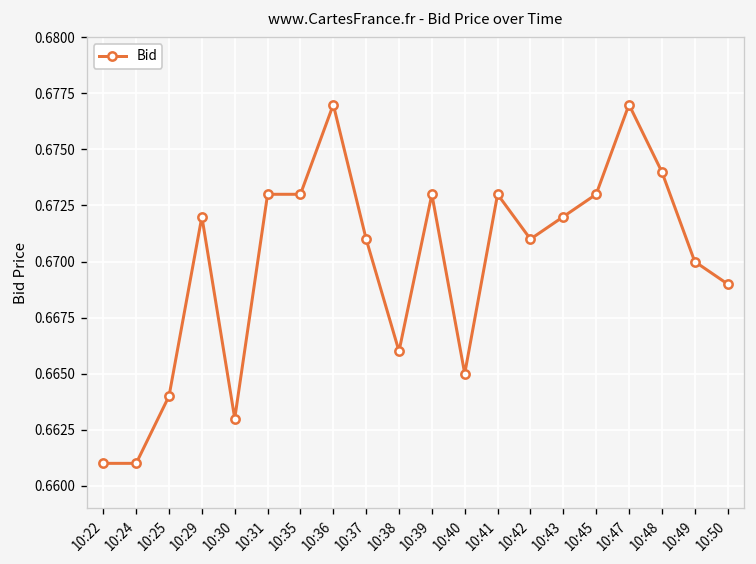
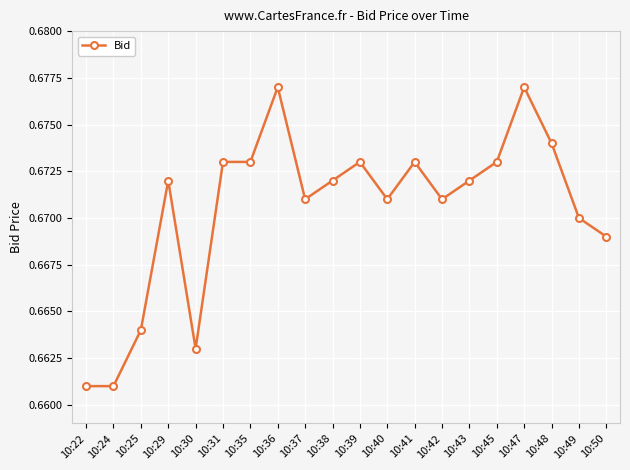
  {
    "10:22": 0.661,
    "10:24": 0.661,
    "10:25": 0.664,
    "10:29": 0.672,
    "10:30": 0.663,
    "10:31": 0.673,
    "10:35": 0.673,
    "10:36": 0.677,
    "10:37": 0.671,
-   "10:38": 0.666,
+   "10:38": 0.672,
    "10:39": 0.673,
-   "10:40": 0.665,
+   "10:40": 0.671,
    "10:41": 0.673,
    "10:42": 0.671,
    "10:43": 0.672,
    "10:45": 0.673,
    "10:47": 0.677,
    "10:48": 0.674,
    "10:49": 0.670,
    "10:50": 0.669
  }
